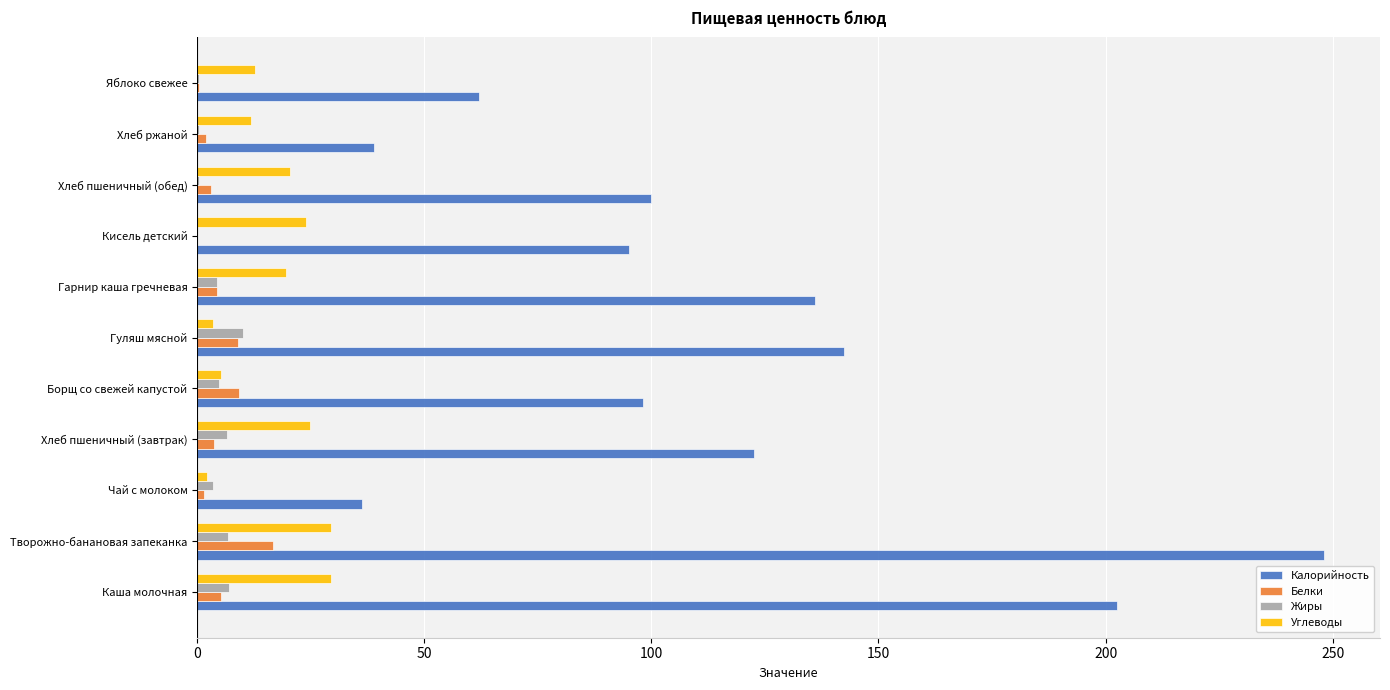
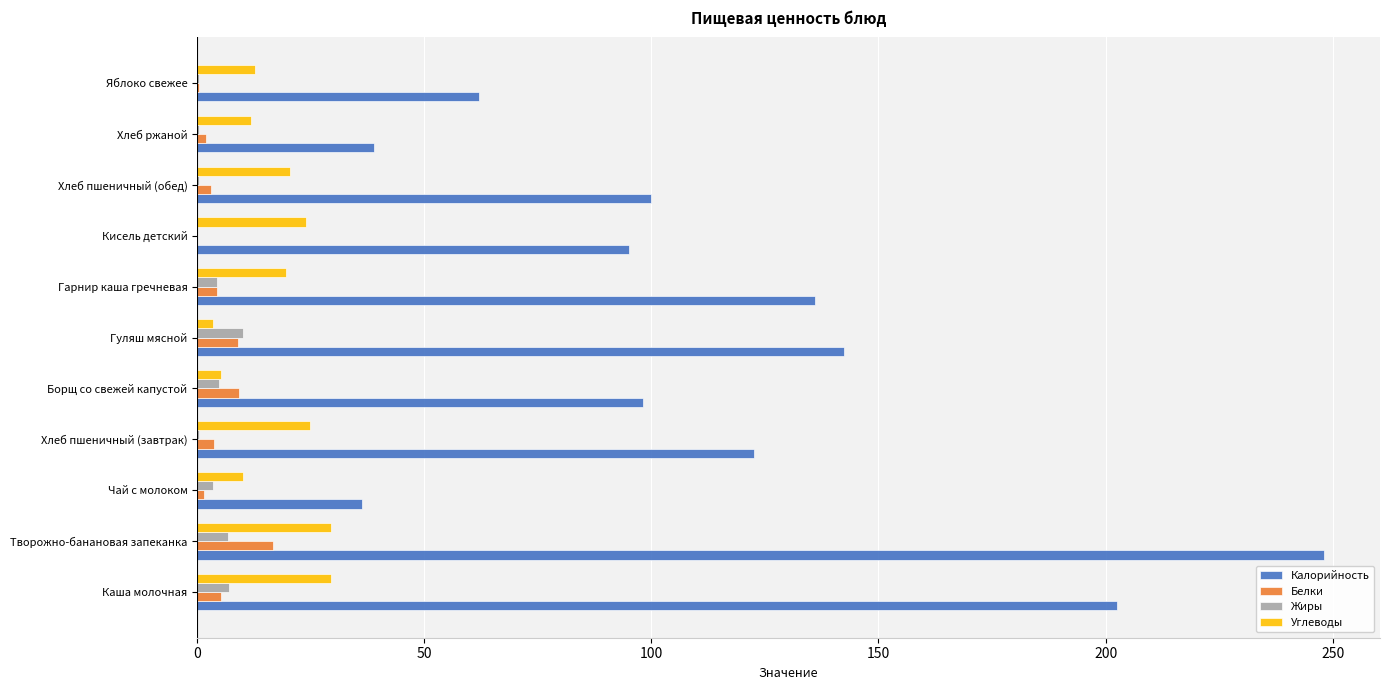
  {
    "Калорийность": {
      "Яблоко свежее": 62,
      "Хлеб ржаной": 39,
      "Хлеб пшеничный (обед)": 100,
      "Кисель детский": 95,
      "Гарнир каша гречневая": 136,
      "Гуляш мясной": 142,
      "Борщ со свежей капустой": 98,
      "Хлеб пшеничный (завтрак)": 123,
      "Чай с молоком": 36,
      "Творожно-банановая запеканка": 248,
      "Каша молочная": 203
    },
    "Белки": {
      "Хлеб ржаной": 2,
      "Хлеб пшеничный (обед)": 3,
      "Кисель детский": 0,
      "Гарнир каша гречневая": 4,
      "Гуляш мясной": 9,
      "Борщ со свежей капустой": 9,
      "Хлеб пшеничный (завтрак)": 4,
      "Чай с молоком": 2,
      "Творожно-банановая запеканка": 17,
      "Каша молочная": 5
    },
    "Жиры": {
      "Кисель детский": 0,
      "Гарнир каша гречневая": 4,
      "Гуляш мясной": 10,
      "Борщ со свежей капустой": 5,
-     "Хлеб пшеничный (завтрак)": 7,
+     "Хлеб пшеничный (завтрак)": 0,
      "Чай с молоком": 3,
      "Творожно-банановая запеканка": 7,
      "Каша молочная": 7
    },
    "Углеводы": {
      "Яблоко свежее": 13,
      "Хлеб ржаной": 12,
      "Хлеб пшеничный (обед)": 20,
      "Кисель детский": 24,
      "Гарнир каша гречневая": 20,
      "Гуляш мясной": 4,
      "Борщ со свежей капустой": 5,
      "Хлеб пшеничный (завтрак)": 25,
-     "Чай с молоком": 2,
+     "Чай с молоком": 10,
      "Творожно-банановая запеканка": 29,
      "Каша молочная": 30
    }
  }
